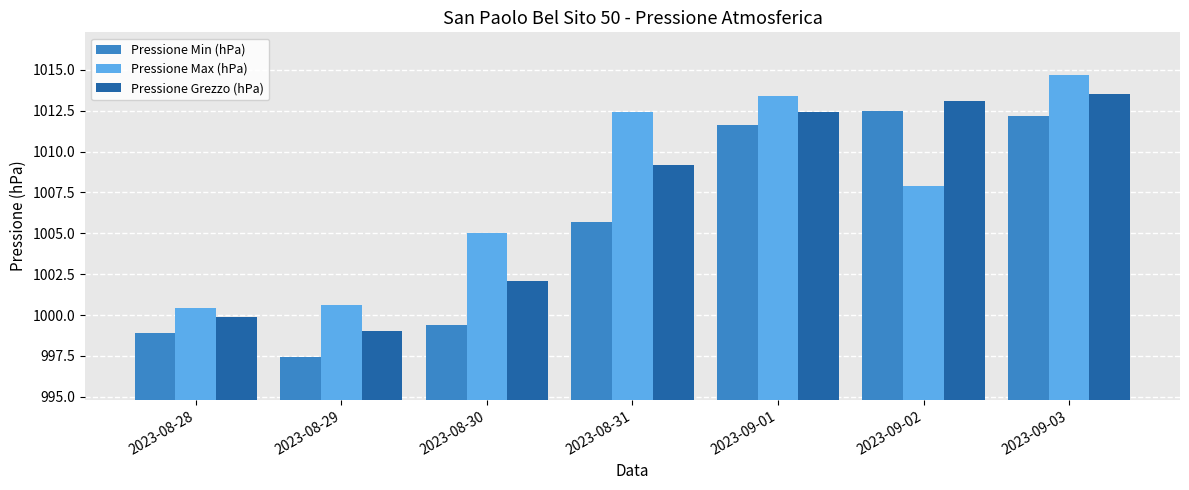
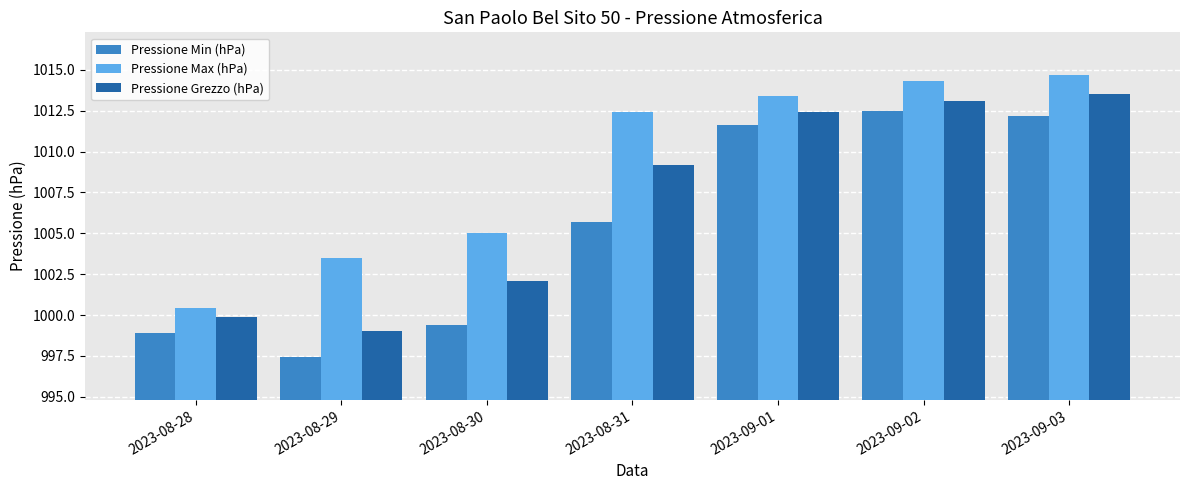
  {
    "Pressione Max (hPa)": {
      "2023-08-28": 1000.4,
-     "2023-08-29": 1000.6,
+     "2023-08-29": 1003.5,
      "2023-08-30": 1005.0,
      "2023-08-31": 1012.4,
      "2023-09-01": 1013.4,
-     "2023-09-02": 1007.9,
+     "2023-09-02": 1014.3,
      "2023-09-03": 1014.7
    }
  }
